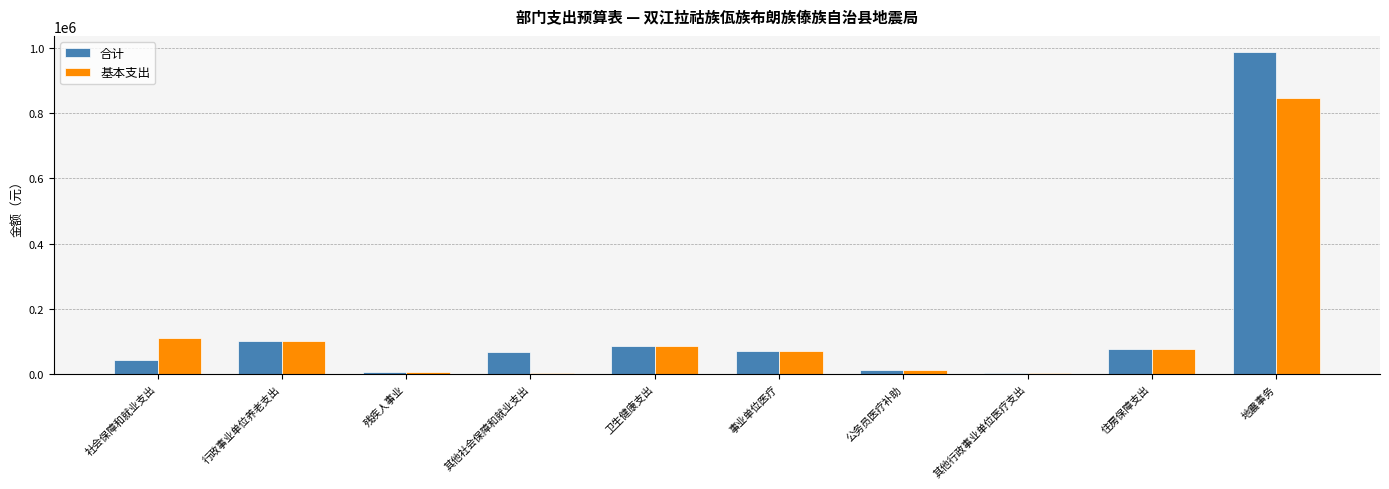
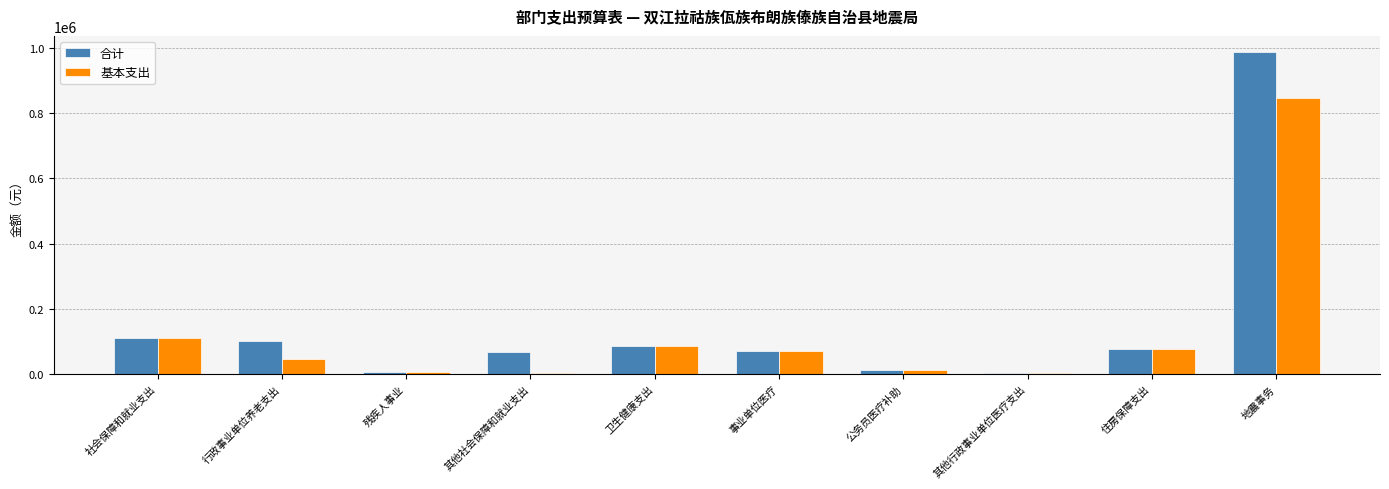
  {
    "合计": {
-     "社会保障和就业支出": 40000,
+     "社会保障和就业支出": 110000,
      "行政事业单位养老支出": 100000,
      "其他社会保障和就业支出": 70000,
      "卫生健康支出": 90000,
      "事业单位医疗": 70000,
      "公务员医疗补助": 10000,
      "住房保障支出": 80000,
      "地震事务": 990000
    },
    "基本支出": {
      "社会保障和就业支出": 110000,
-     "行政事业单位养老支出": 100000,
+     "行政事业单位养老支出": 50000,
      "卫生健康支出": 90000,
      "事业单位医疗": 70000,
      "公务员医疗补助": 10000,
      "住房保障支出": 80000,
      "地震事务": 850000
    }
  }
